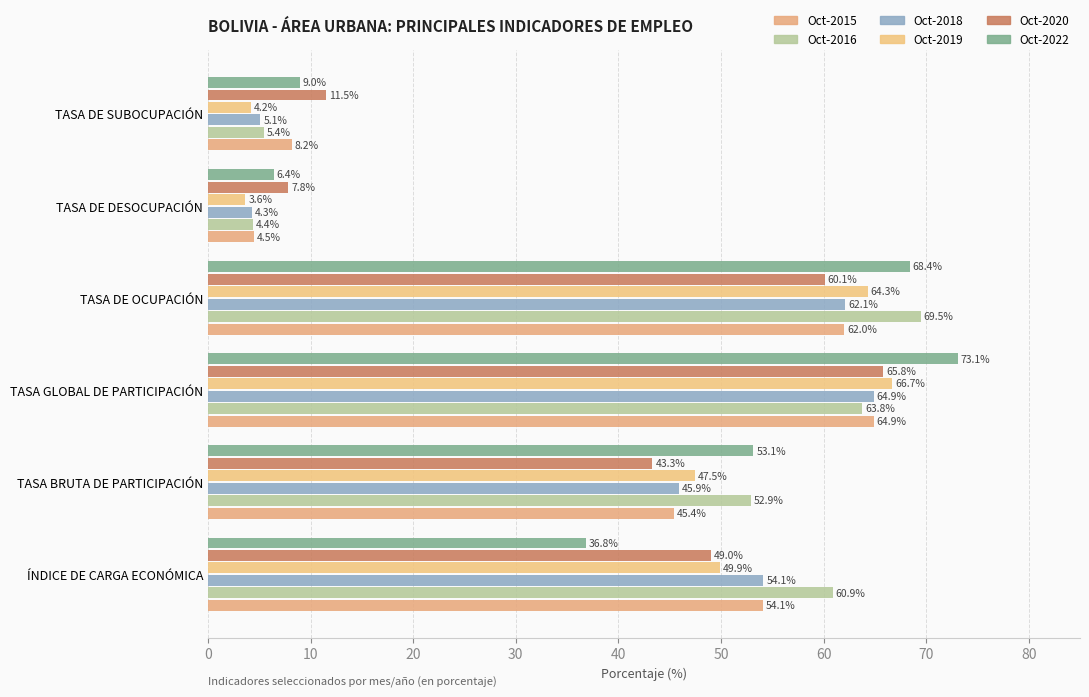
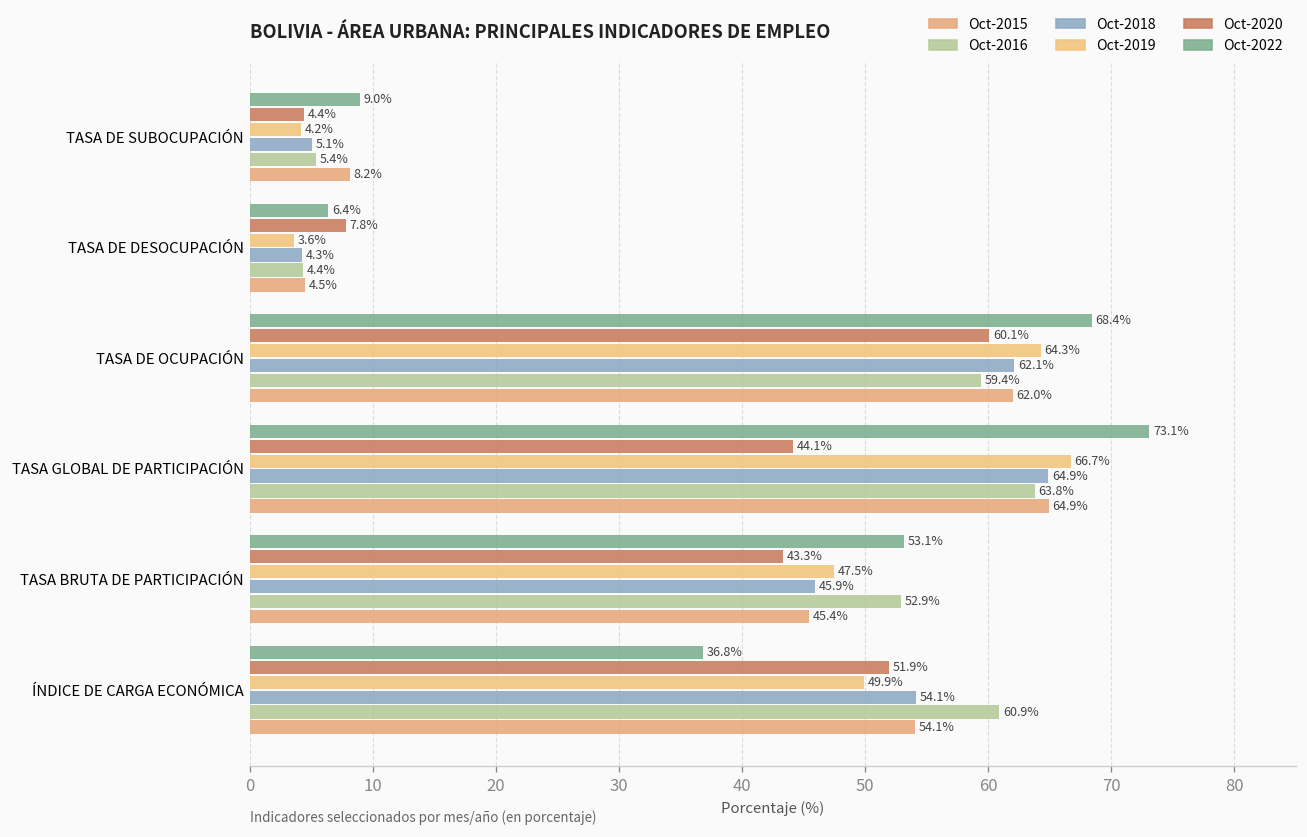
  {
    "Oct-2016": {
      "TASA DE SUBOCUPACIÓN": "5.4%",
      "TASA DE DESOCUPACIÓN": "4.4%",
-     "TASA DE OCUPACIÓN": "69.5%",
+     "TASA DE OCUPACIÓN": "59.4%",
      "TASA GLOBAL DE PARTICIPACIÓN": "63.8%",
      "TASA BRUTA DE PARTICIPACIÓN": "52.9%",
      "ÍNDICE DE CARGA ECONÓMICA": "60.9%"
    },
    "Oct-2020": {
-     "TASA DE SUBOCUPACIÓN": "11.5%",
+     "TASA DE SUBOCUPACIÓN": "4.4%",
      "TASA DE DESOCUPACIÓN": "7.8%",
      "TASA DE OCUPACIÓN": "60.1%",
-     "TASA GLOBAL DE PARTICIPACIÓN": "65.8%",
+     "TASA GLOBAL DE PARTICIPACIÓN": "44.1%",
      "TASA BRUTA DE PARTICIPACIÓN": "43.3%",
-     "ÍNDICE DE CARGA ECONÓMICA": "49.0%"
+     "ÍNDICE DE CARGA ECONÓMICA": "51.9%"
    }
  }
